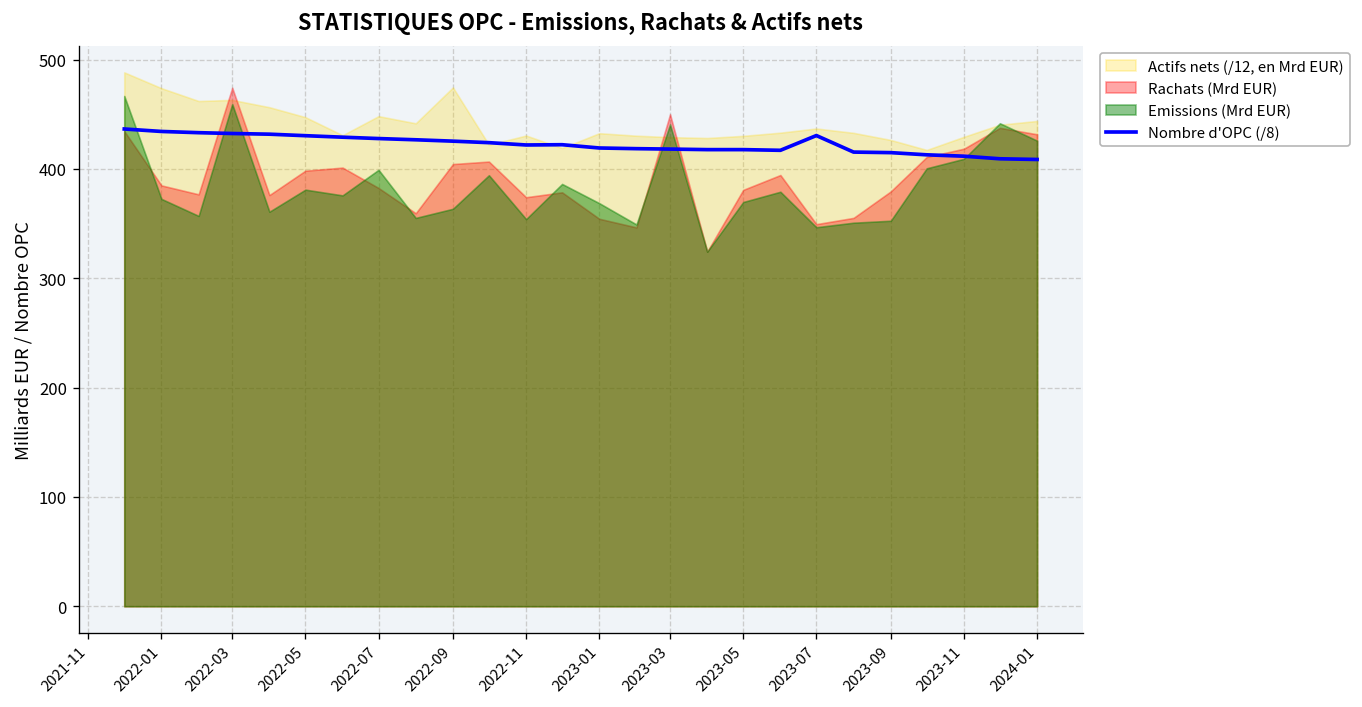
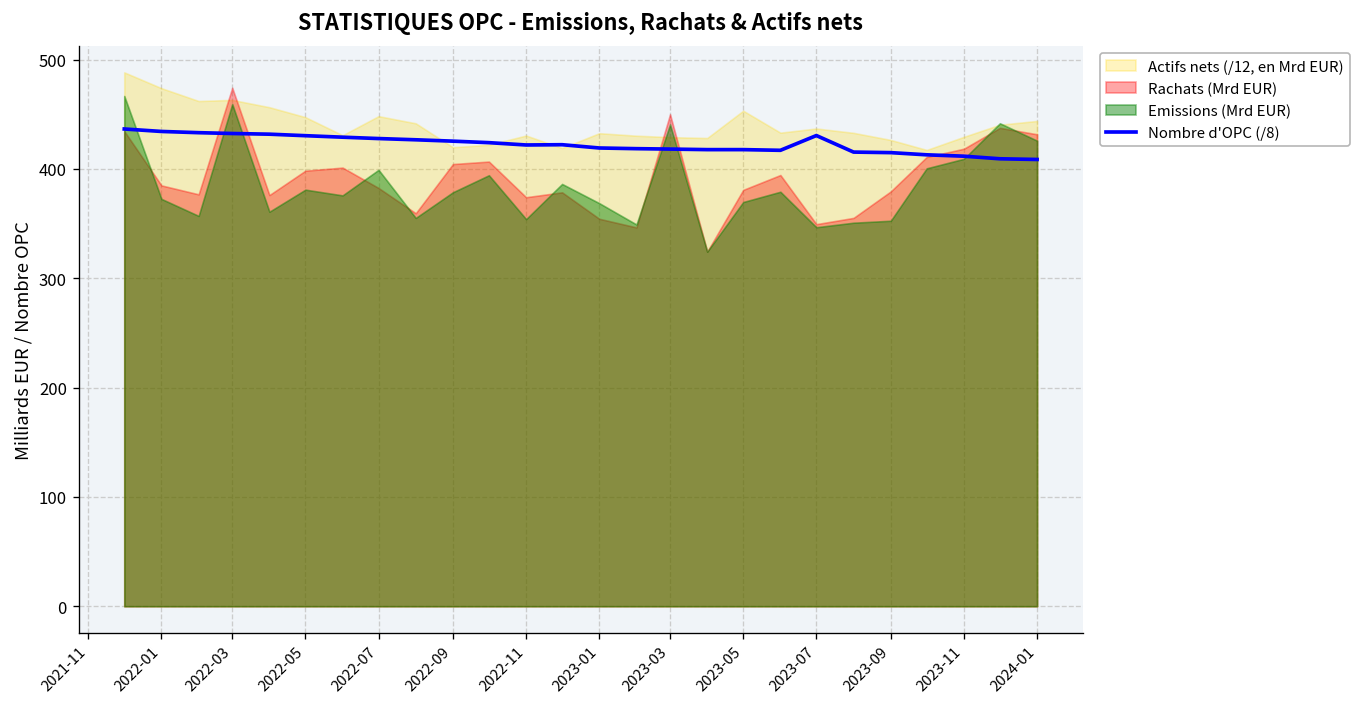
  {
    "Nombre d'OPC (/8)": {
      "2022-01": 430,
      "2022-03": 430,
      "2022-05": 430,
      "2022-07": 430,
      "2022-09": 430,
      "2022-11": 420,
      "2023-01": 420,
      "2023-03": 420,
      "2023-05": 420,
      "2023-07": 430,
      "2023-09": 410,
      "2024-01": 410
    },
    "Actifs nets (/12, en Mrd EUR)": {
      "2022-01": 470,
      "2022-03": 460,
      "2022-05": 450,
      "2022-07": 450,
-     "2022-09": 470,
+     "2022-09": 420,
      "2022-11": 430,
      "2023-01": 430,
      "2023-03": 430,
-     "2023-05": 430,
+     "2023-05": 450,
      "2023-07": 440,
      "2023-09": 430,
      "2023-11": 430,
      "2024-01": 440
    },
    "Rachats (Mrd EUR)": {
      "2022-01": 380,
      "2022-03": 470,
      "2022-05": 400,
      "2022-07": 380,
      "2022-09": 400,
      "2022-11": 370,
      "2023-01": 350,
      "2023-03": 450,
      "2023-05": 380,
      "2023-07": 350,
      "2023-09": 380,
      "2023-11": 420,
      "2024-01": 430
    },
    "Emissions (Mrd EUR)": {
      "2022-01": 370,
      "2022-03": 460,
      "2022-05": 380,
      "2022-07": 400,
-     "2022-09": 360,
+     "2022-09": 380,
      "2022-11": 350,
      "2023-01": 370,
      "2023-03": 440,
      "2023-05": 370,
      "2023-07": 350,
      "2023-09": 350,
      "2024-01": 430
    }
  }
